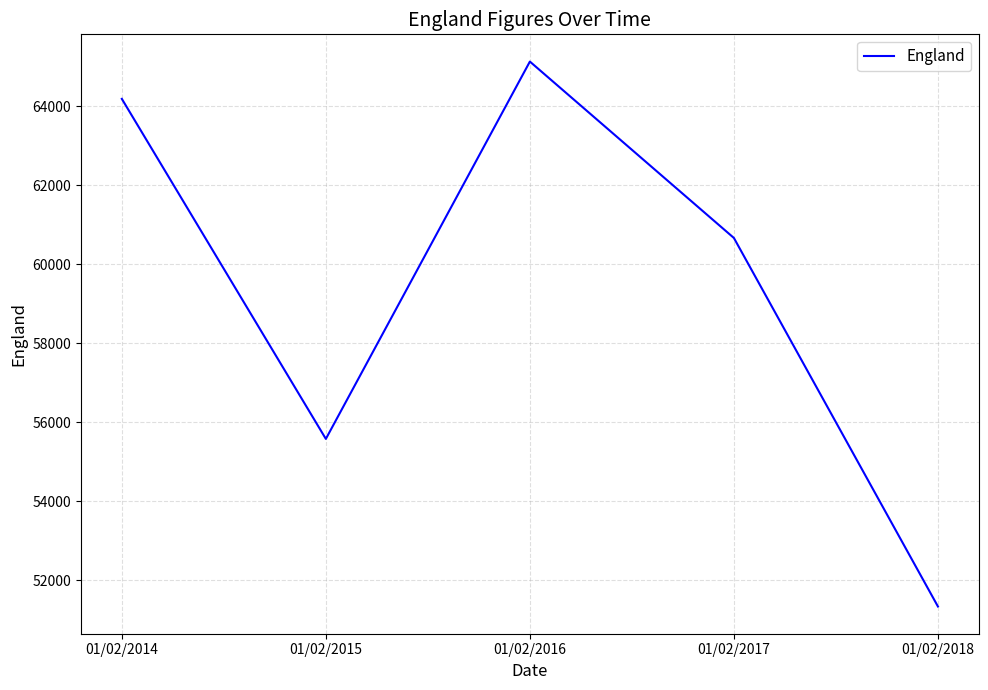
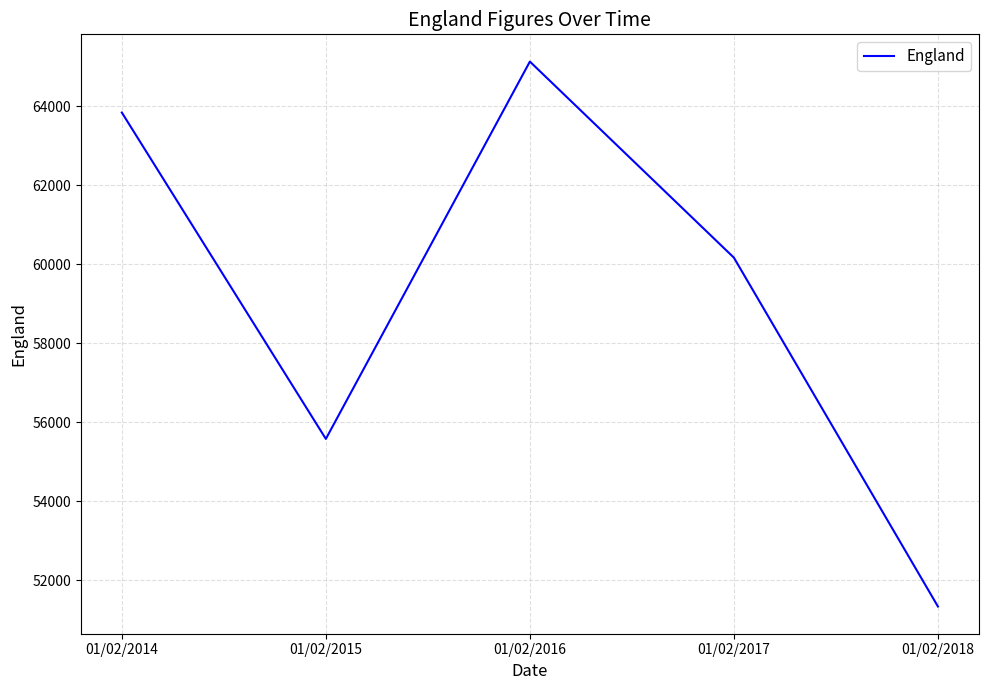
  {
-   "01/02/2014": 64200,
+   "01/02/2014": 63800,
    "01/02/2015": 55600,
    "01/02/2016": 65100,
-   "01/02/2017": 60700,
+   "01/02/2017": 60200,
    "01/02/2018": 51300
  }
